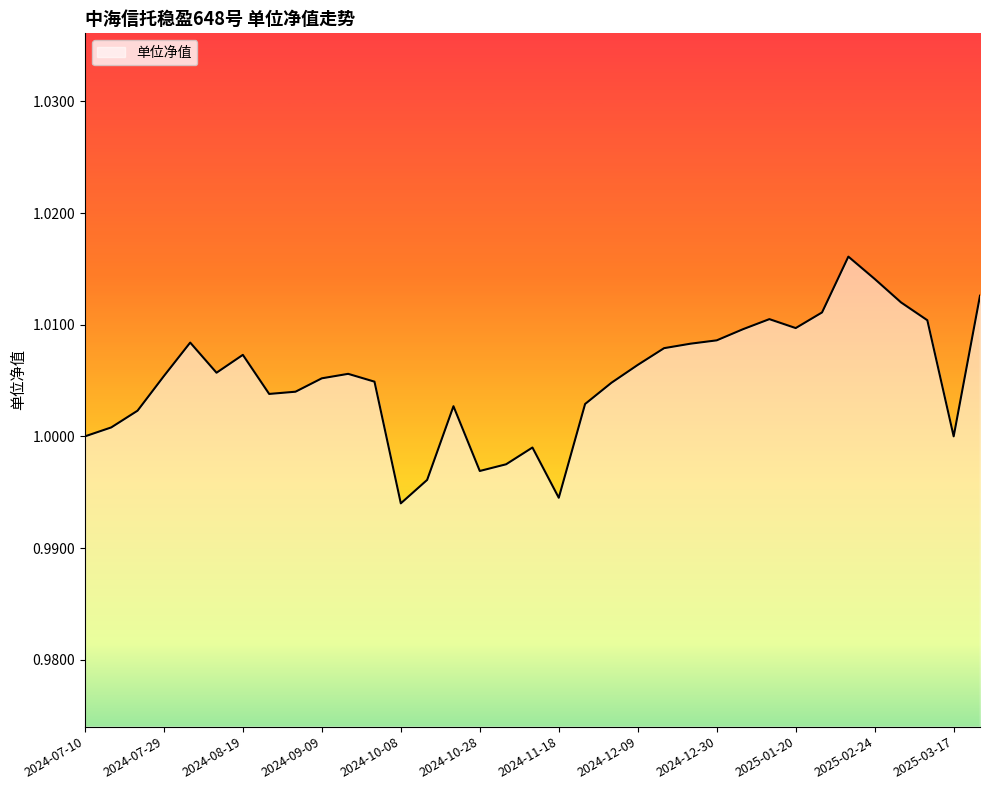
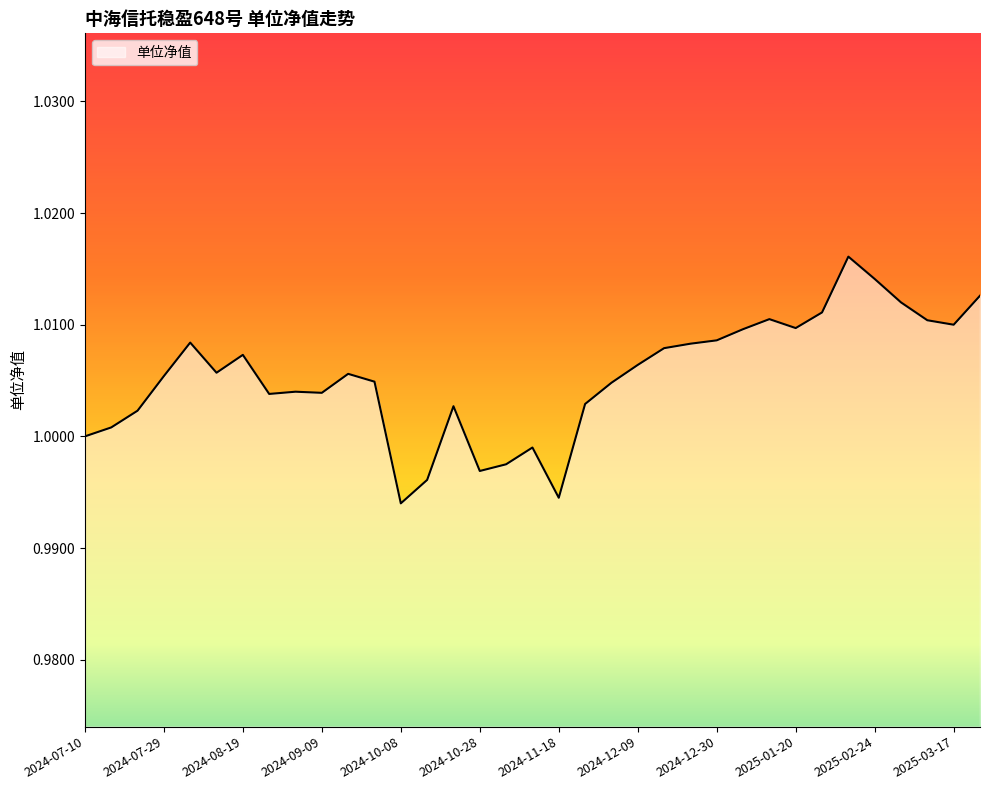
  {
    "2024-07-10": 1.0000,
    "2024-07-29": 1.0054,
    "2024-08-19": 1.0073,
-   "2024-09-09": 1.0052,
+   "2024-09-09": 1.0039,
    "2024-10-08": 0.9940,
    "2024-10-28": 0.9969,
    "2024-11-18": 0.9945,
    "2024-12-09": 1.0064,
    "2024-12-30": 1.0086,
    "2025-01-20": 1.0097,
    "2025-02-24": 1.0141,
-   "2025-03-17": 1.00
+   "2025-03-17": 1.01
  }
